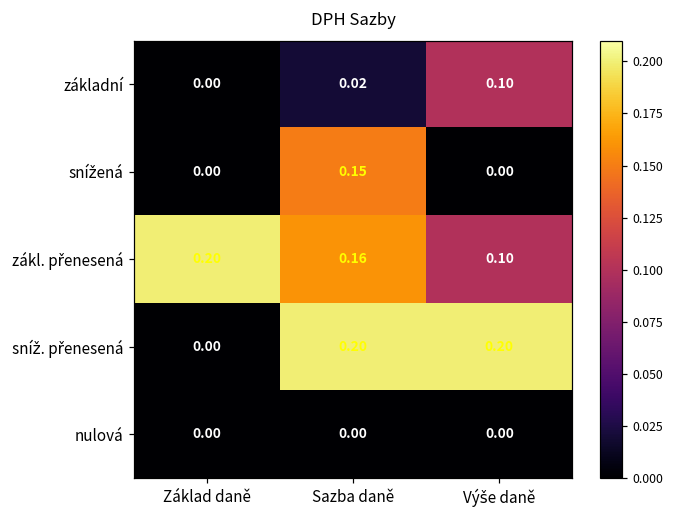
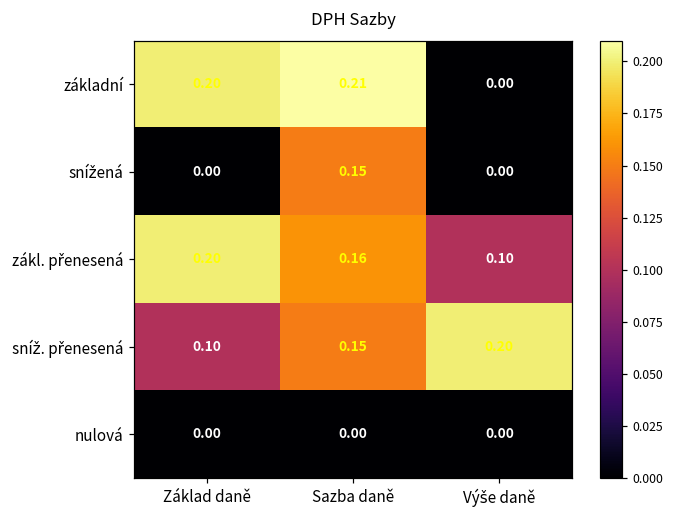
  {
    "základní": {
-     "Základ daně": 0.00,
-     "Sazba daně": 0.02,
-     "Výše daně": 0.10
+     "Základ daně": 0.20,
+     "Sazba daně": 0.21,
+     "Výše daně": 0.00
    },
    "snížená": {
      "Základ daně": 0.00,
      "Sazba daně": 0.15,
      "Výše daně": 0.00
    },
    "zákl. přenesená": {
      "Základ daně": 0.20,
      "Sazba daně": 0.16,
      "Výše daně": 0.10
    },
    "sníž. přenesená": {
-     "Základ daně": 0.00,
-     "Sazba daně": 0.20,
+     "Základ daně": 0.10,
+     "Sazba daně": 0.15,
      "Výše daně": 0.20
    },
    "nulová": {
      "Základ daně": 0.00,
      "Sazba daně": 0.00,
      "Výše daně": 0.00
    }
  }
